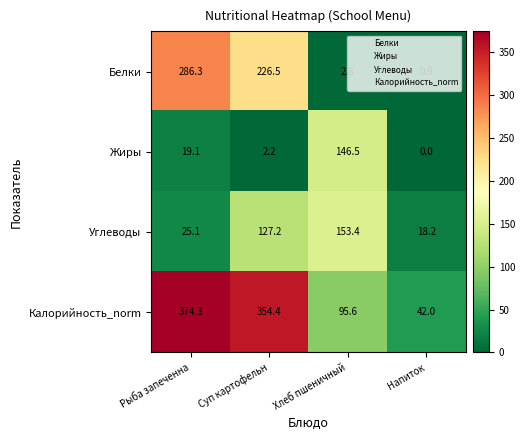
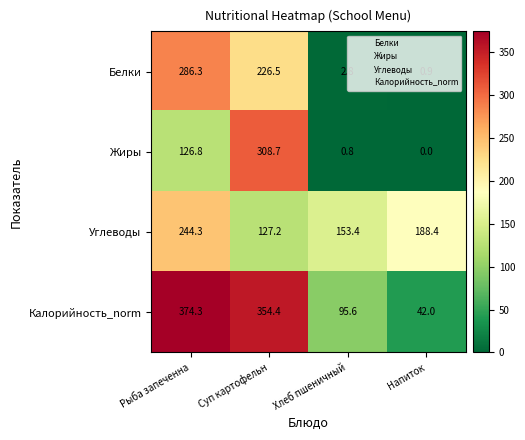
  {
    "Белки": {
      "Рыба запеченна": 286.3,
      "Суп картофельн": 226.5
    },
    "Жиры": {
-     "Рыба запеченна": 19.1,
-     "Суп картофельн": 2.2,
-     "Хлеб пшеничный": 146.5,
+     "Рыба запеченна": 126.8,
+     "Суп картофельн": 308.7,
+     "Хлеб пшеничный": 0.8,
      "Напиток": 0.0
    },
    "Углеводы": {
-     "Рыба запеченна": 25.1,
+     "Рыба запеченна": 244.3,
      "Суп картофельн": 127.2,
      "Хлеб пшеничный": 153.4,
-     "Напиток": 18.2
+     "Напиток": 188.4
    },
    "Калорийность_norm": {
      "Рыба запеченна": 374.3,
      "Суп картофельн": 354.4,
      "Хлеб пшеничный": 95.6,
      "Напиток": 42.0
    }
  }
